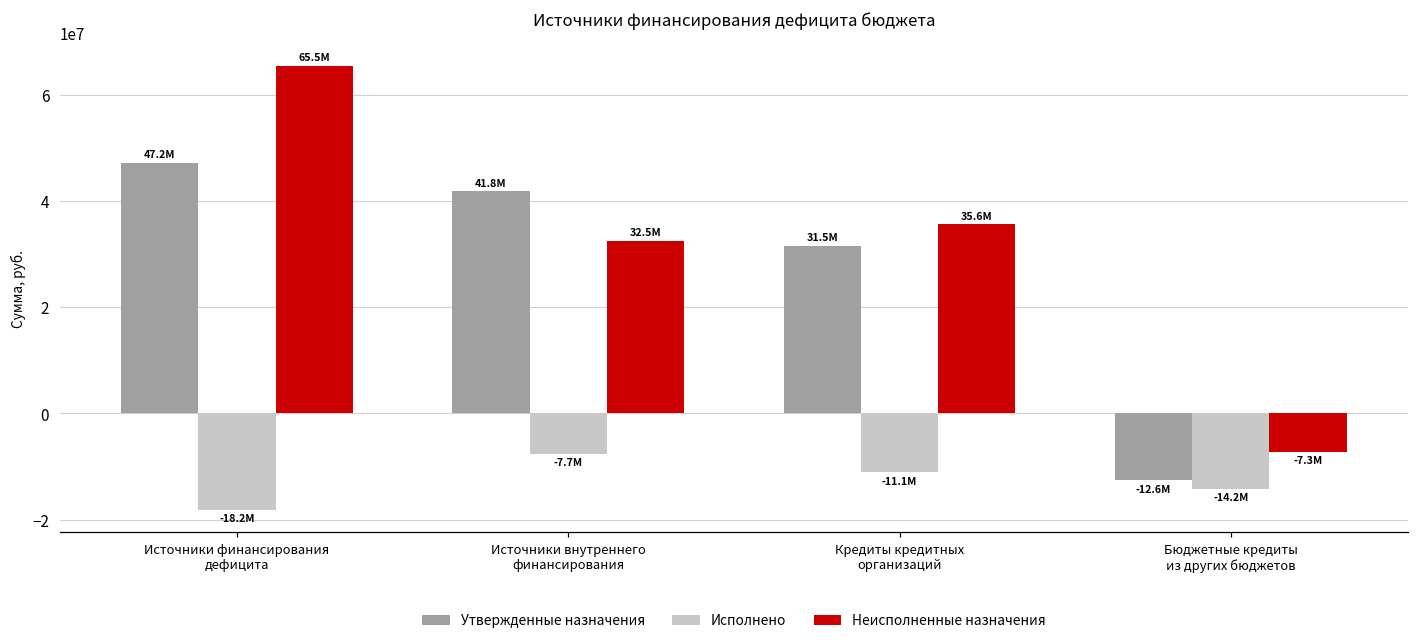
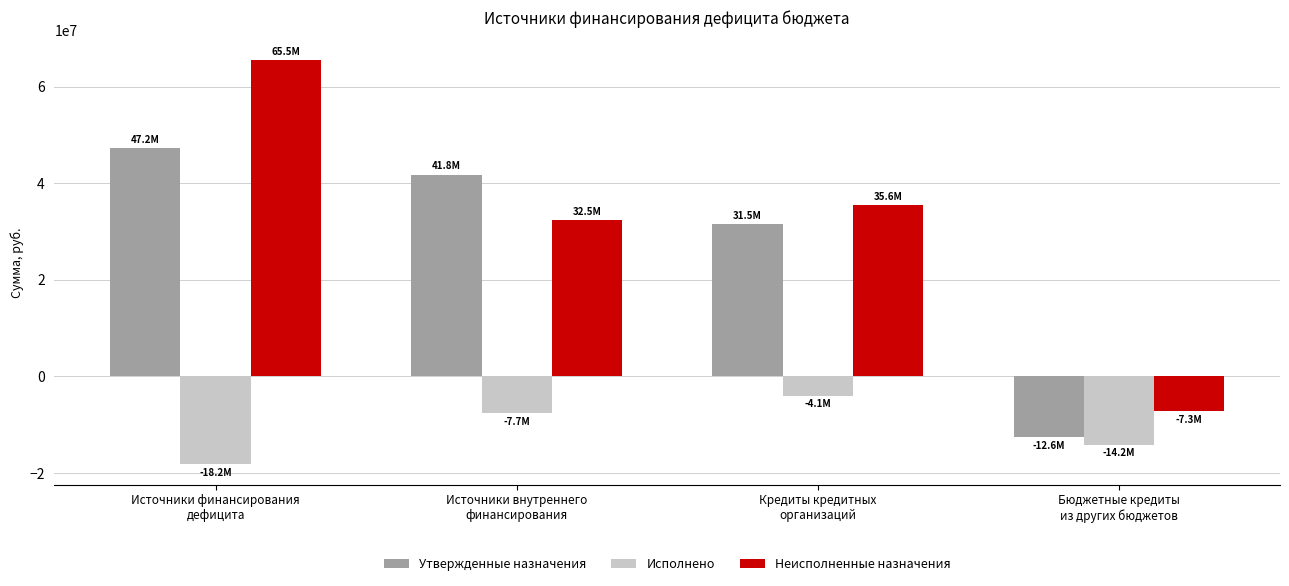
  {
    "Утвержденные назначения": {
      "Источники финансирования дефицита": "47.2M",
      "Источники внутреннего финансирования": "41.8M",
      "Кредиты кредитных организаций": "31.5M",
      "Бюджетные кредиты из других бюджетов": "-12.6M"
    },
    "Исполнено": {
      "Источники финансирования дефицита": "-18.2M",
      "Источники внутреннего финансирования": "-7.7M",
-     "Кредиты кредитных организаций": "-11.1M",
+     "Кредиты кредитных организаций": "-4.1M",
      "Бюджетные кредиты из других бюджетов": "-14.2M"
    },
    "Неисполненные назначения": {
      "Источники финансирования дефицита": "65.5M",
      "Источники внутреннего финансирования": "32.5M",
      "Кредиты кредитных организаций": "35.6M",
      "Бюджетные кредиты из других бюджетов": "-7.3M"
    }
  }
